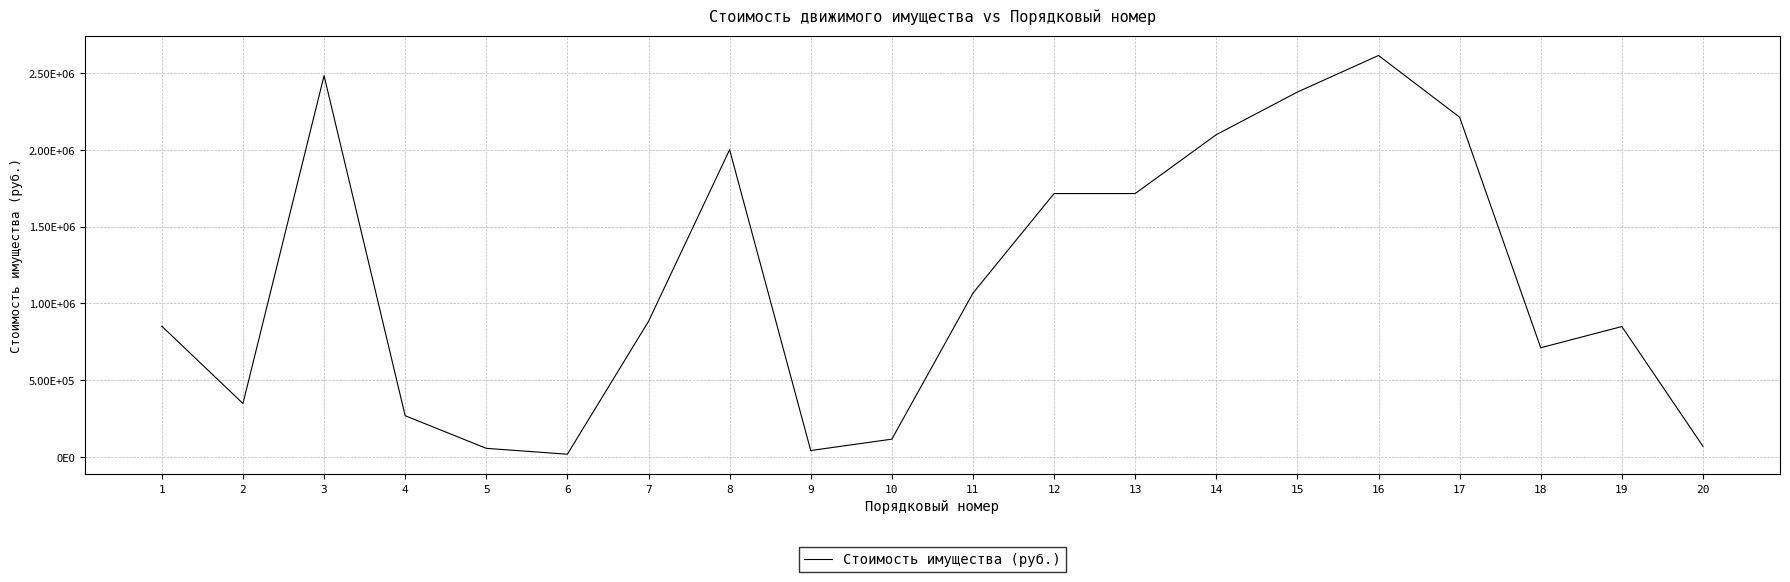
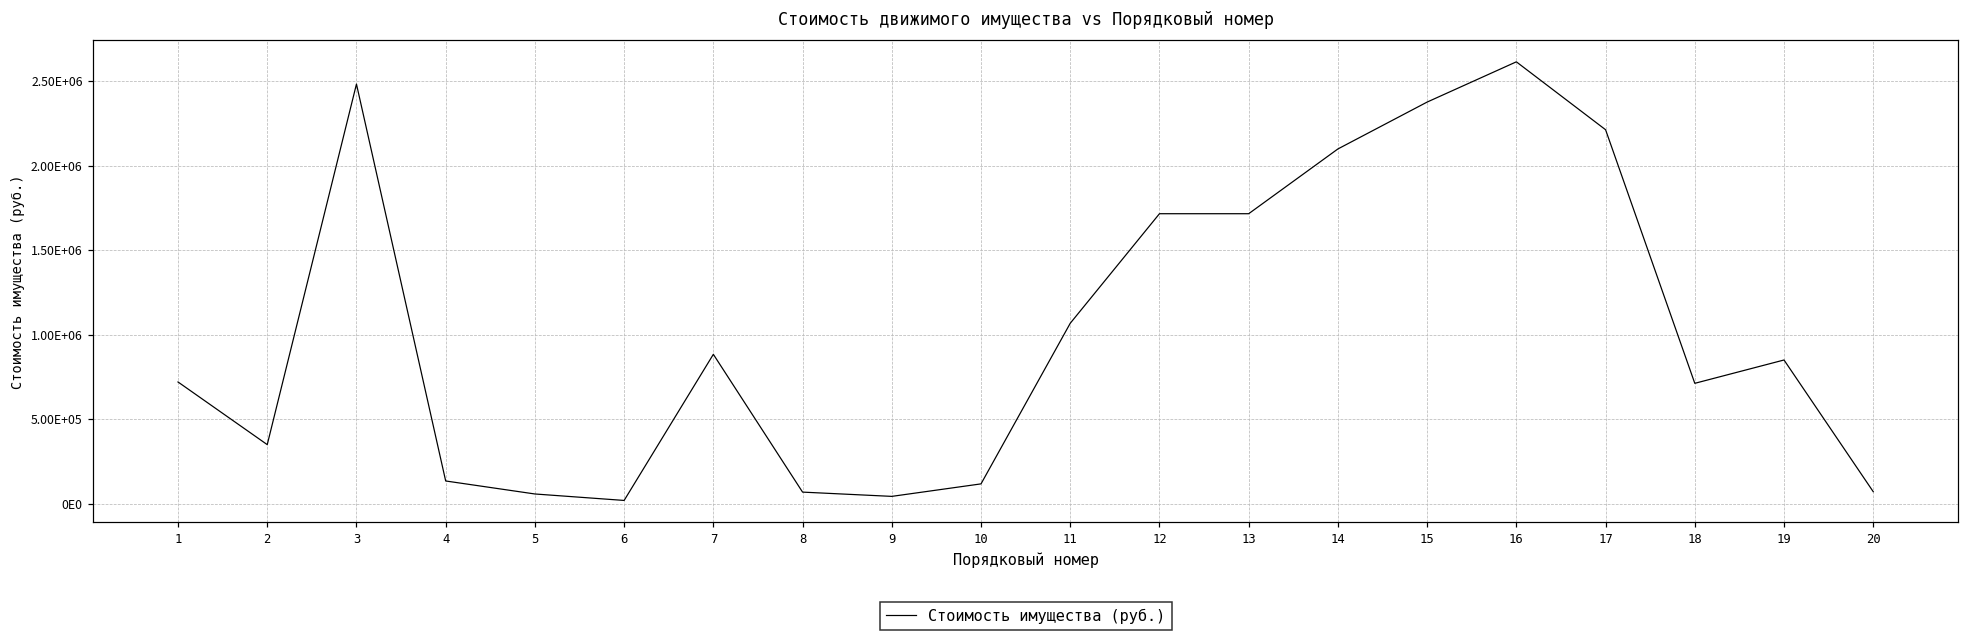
  {
-   "1": 850000,
+   "1": 720000,
    "2": 350000,
    "3": 2480000,
-   "4": 270000,
+   "4": 130000,
    "5": 60000,
    "6": 20000,
    "7": 880000,
-   "8": 2000000,
+   "8": 70000,
    "9": 40000,
    "10": 120000,
    "11": 1070000,
    "12": 1720000,
    "13": 1720000,
    "14": 2100000,
    "15": 2380000,
    "16": 2610000,
    "17": 2210000,
    "18": 710000,
    "19": 850000,
    "20": 70000
  }
